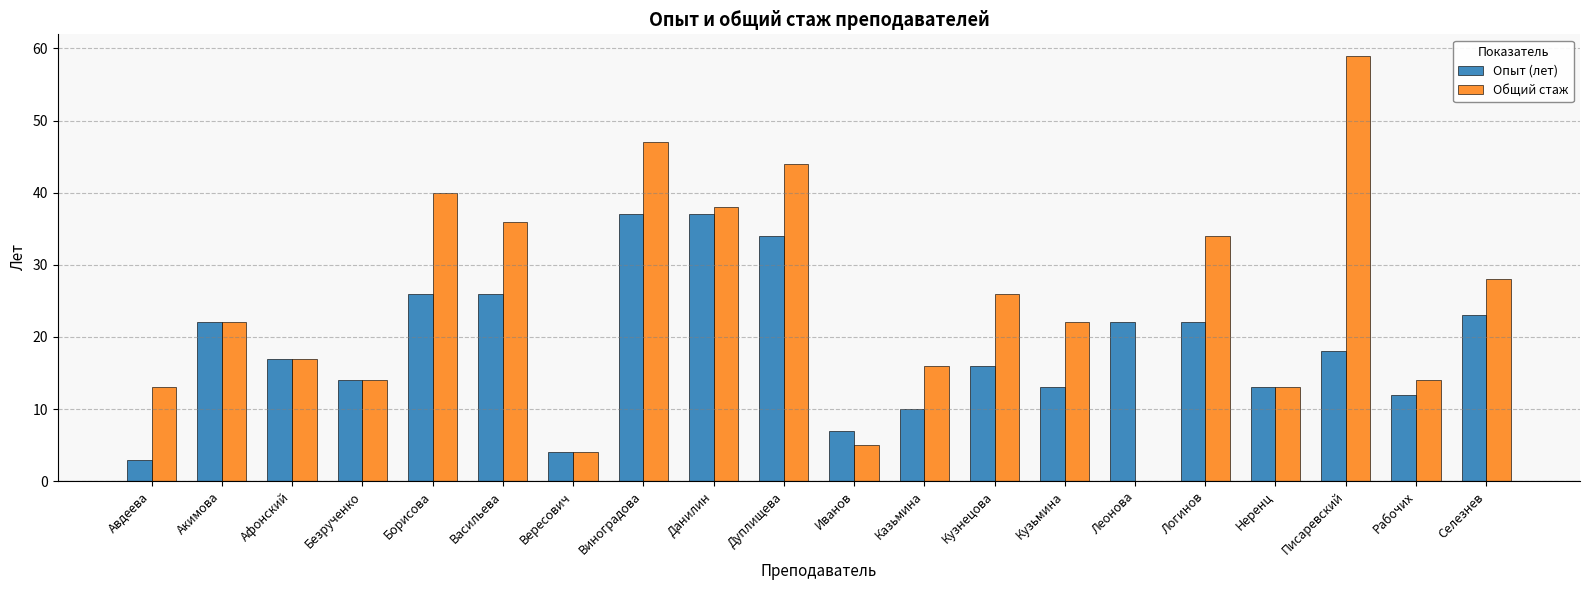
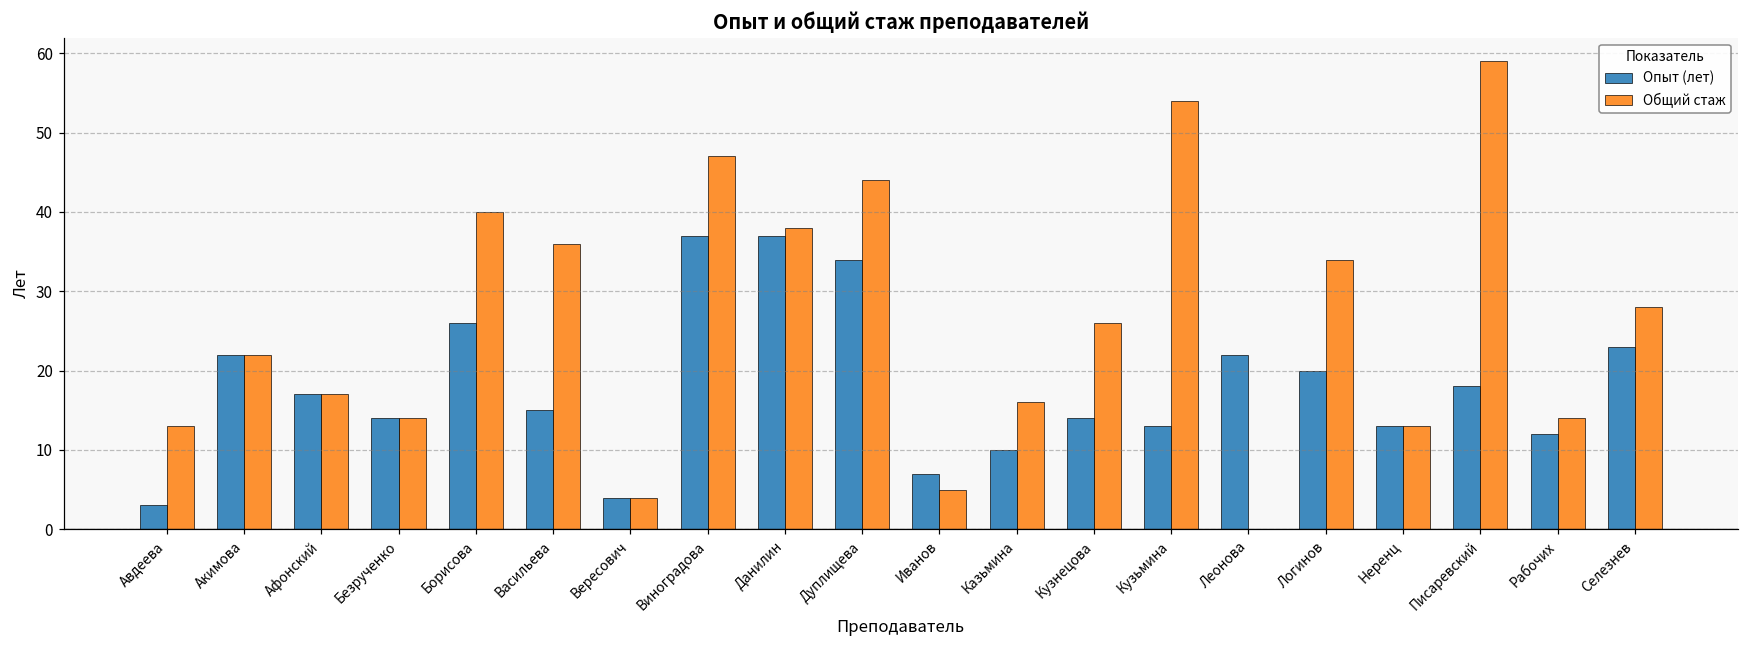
  {
    "Опыт (лет)": {
      "Авдеева": 3,
      "Акимова": 22,
      "Афонский": 17,
      "Безрученко": 14,
      "Борисова": 26,
-     "Васильева": 26,
+     "Васильева": 15,
      "Вересович": 4,
      "Виноградова": 37,
      "Данилин": 37,
      "Дуплищева": 34,
      "Иванов": 7,
      "Казьмина": 10,
-     "Кузнецова": 16,
+     "Кузнецова": 14,
      "Кузьмина": 13,
      "Леонова": 22,
-     "Логинов": 22,
+     "Логинов": 20,
      "Неренц": 13,
      "Писаревский": 18,
      "Рабочих": 12,
      "Селезнев": 23
    },
    "Общий стаж": {
      "Авдеева": 13,
      "Акимова": 22,
      "Афонский": 17,
      "Безрученко": 14,
      "Борисова": 40,
      "Васильева": 36,
      "Вересович": 4,
      "Виноградова": 47,
      "Данилин": 38,
      "Дуплищева": 44,
      "Иванов": 5,
      "Казьмина": 16,
      "Кузнецова": 26,
-     "Кузьмина": 22,
+     "Кузьмина": 54,
      "Леонова": 0,
      "Логинов": 34,
      "Неренц": 13,
      "Писаревский": 59,
      "Рабочих": 14,
      "Селезнев": 28
    }
  }
